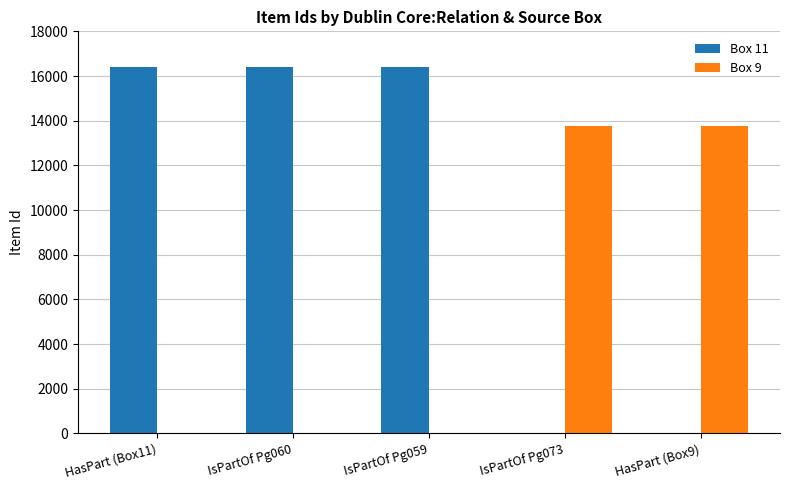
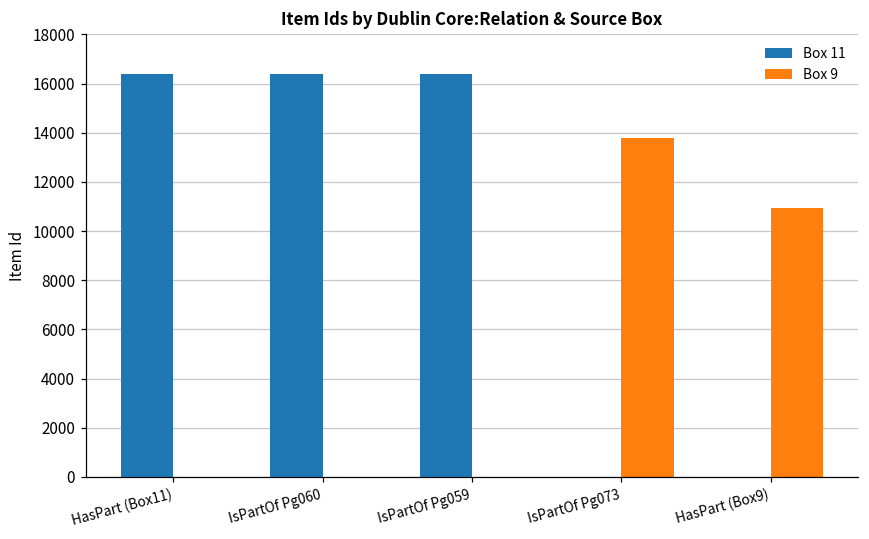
  {
    "Box 11": {
      "HasPart (Box11)": 16400,
      "IsPartOf Pg060": 16400,
      "IsPartOf Pg059": 16400,
      "IsPartOf Pg073": 0,
      "HasPart (Box9)": 0
    },
    "Box 9": {
      "HasPart (Box11)": 0,
      "IsPartOf Pg060": 0,
      "IsPartOf Pg059": 0,
      "IsPartOf Pg073": 13800,
-     "HasPart (Box9)": 13800
+     "HasPart (Box9)": 10900
    }
  }
